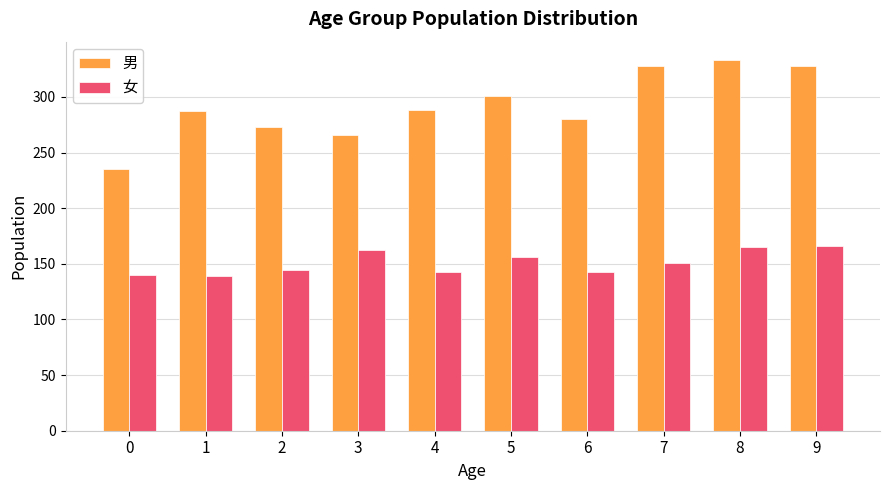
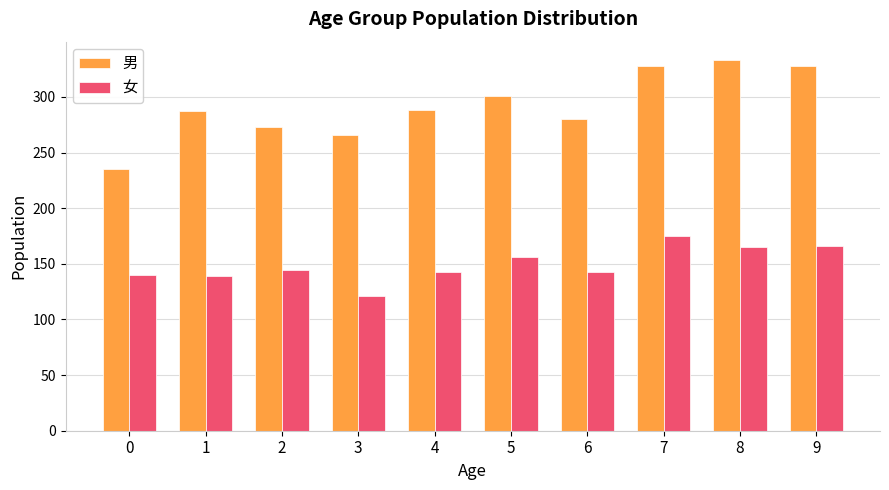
  {
    "男": {
      "0": 235,
      "1": 287,
      "2": 273,
      "3": 266,
      "4": 288,
      "5": 301,
      "6": 280,
      "7": 328,
      "8": 333,
      "9": 328
    },
    "女": {
      "0": 140,
      "1": 139,
      "2": 144,
-     "3": 162,
+     "3": 121,
      "4": 143,
      "5": 156,
      "6": 143,
-     "7": 151,
+     "7": 175,
      "8": 165,
      "9": 166
    }
  }
